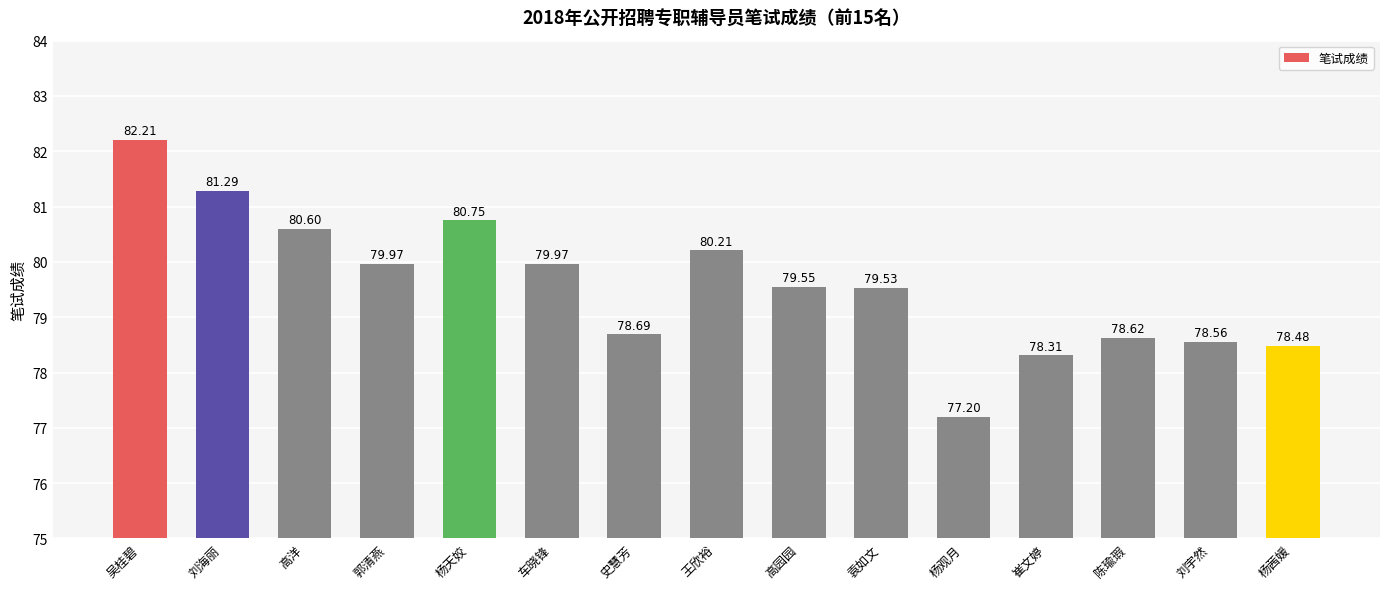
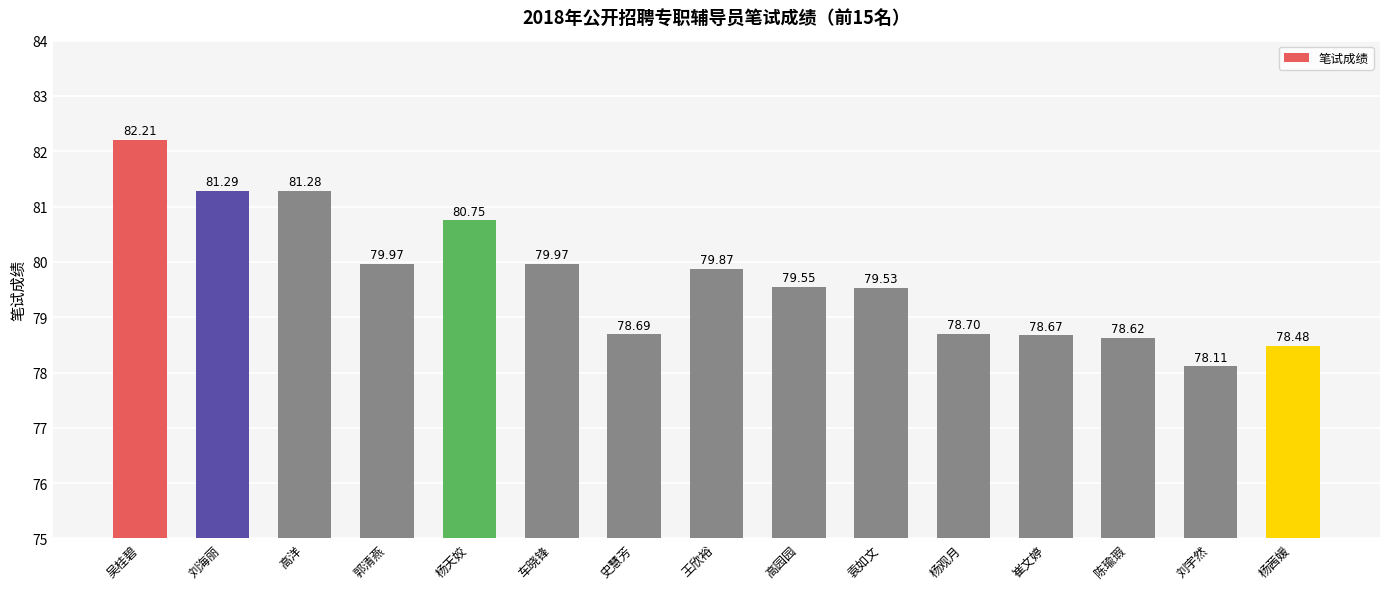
  {
    "吴桂碧": 82.21,
    "刘海丽": 81.29,
-   "高洋": 80.60,
+   "高洋": 81.28,
    "郭清燕": 79.97,
    "杨天姣": 80.75,
    "车晓锋": 79.97,
    "史慧芳": 78.69,
-   "王欣裕": 80.21,
+   "王欣裕": 79.87,
    "高园园": 79.55,
    "袁如文": 79.53,
-   "杨观月": 77.20,
-   "崔文婷": 78.31,
+   "杨观月": 78.70,
+   "崔文婷": 78.67,
    "陈瑜瑕": 78.62,
-   "刘宇然": 78.56,
+   "刘宇然": 78.11,
    "杨茜媛": 78.48
  }
